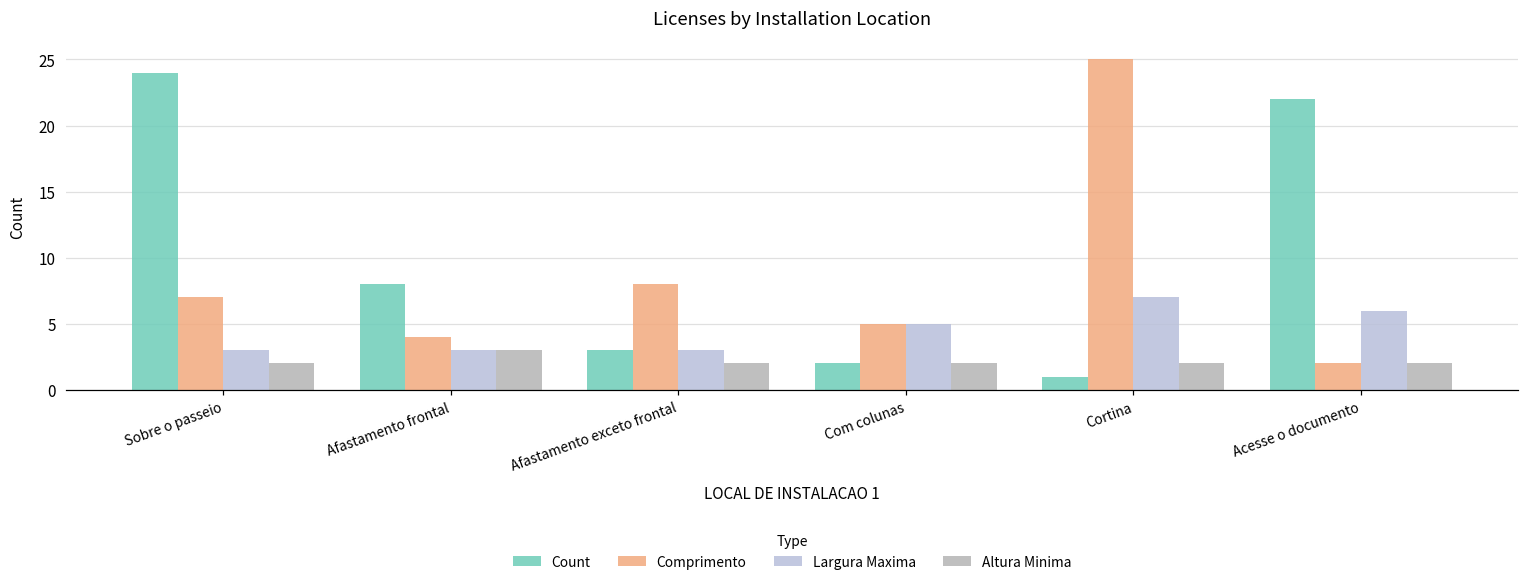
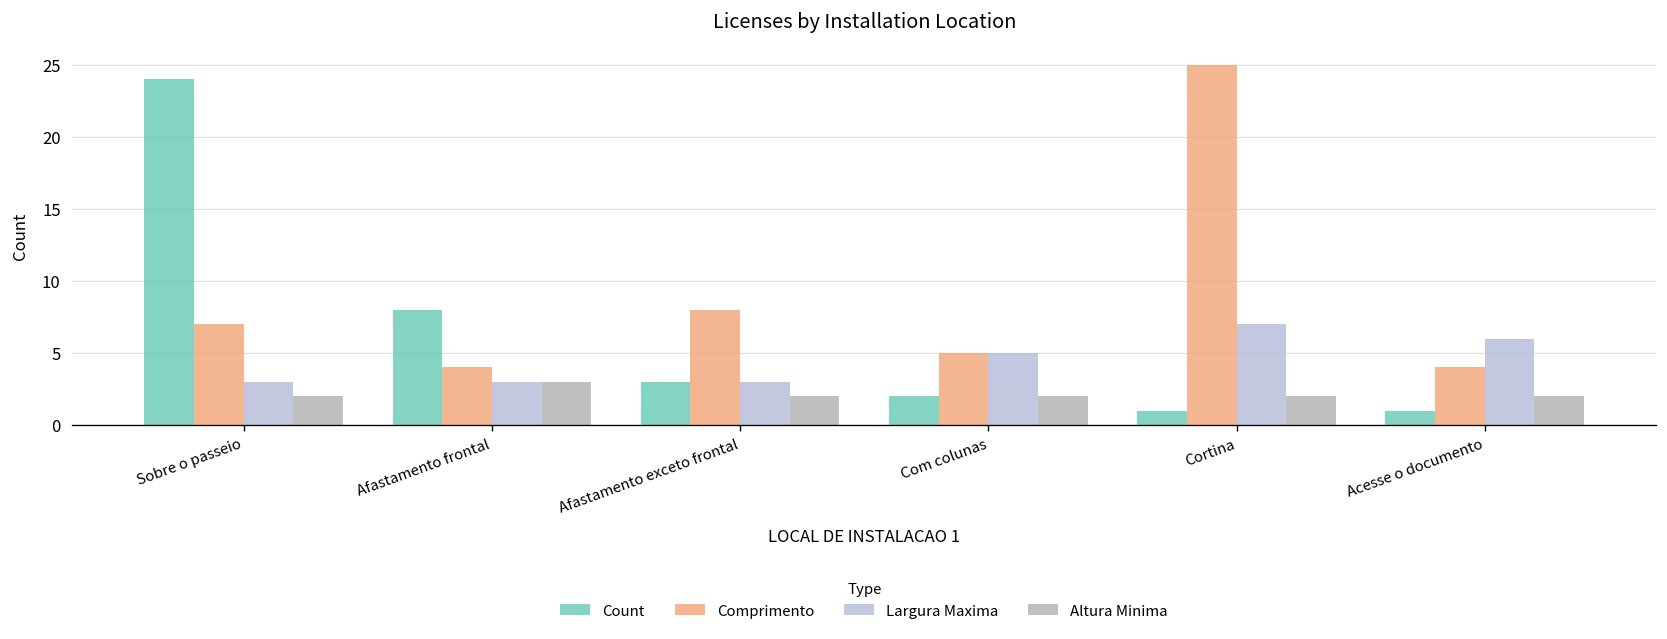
  {
    "Count": {
      "Sobre o passeio": 24,
      "Afastamento frontal": 8,
      "Afastamento exceto frontal": 3,
      "Com colunas": 2,
      "Cortina": 1,
-     "Acesse o documento": 22
+     "Acesse o documento": 1
    },
    "Comprimento": {
      "Sobre o passeio": 7,
      "Afastamento frontal": 4,
      "Afastamento exceto frontal": 8,
      "Com colunas": 5,
      "Cortina": 25,
-     "Acesse o documento": 2
+     "Acesse o documento": 4
    }
  }
